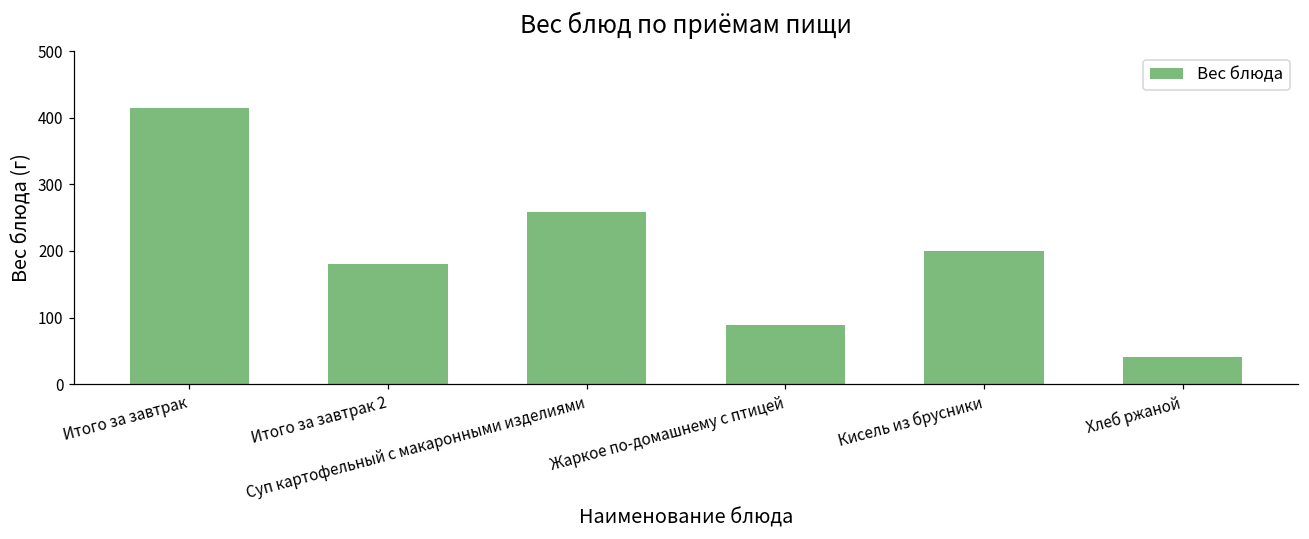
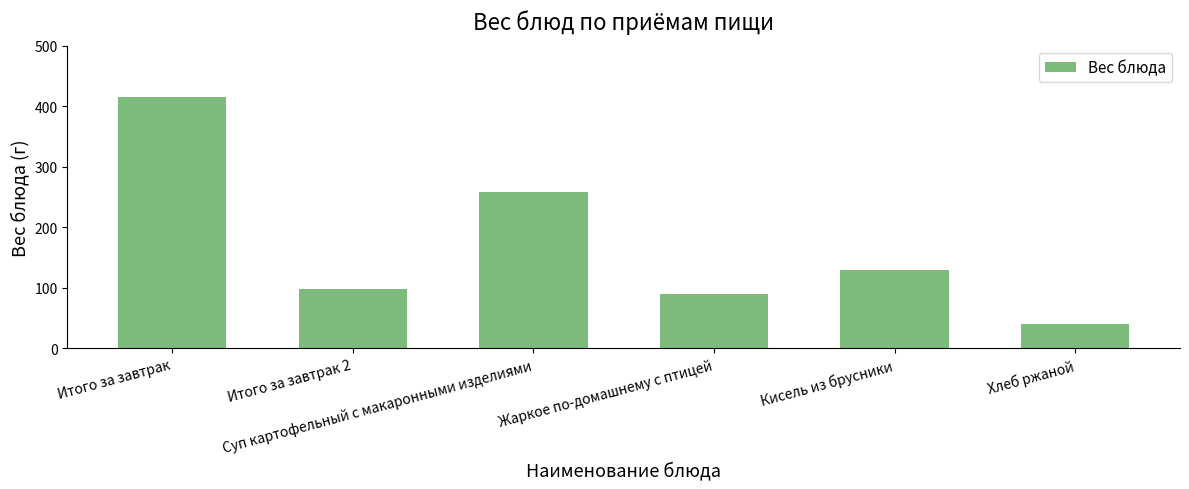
  {
    "Итого за завтрак": 420,
-   "Итого за завтрак 2": 180,
+   "Итого за завтрак 2": 100,
    "Суп картофельный с макаронными изделиями": 260,
    "Жаркое по-домашнему с птицей": 90,
-   "Кисель из брусники": 200,
+   "Кисель из брусники": 130,
    "Хлеб ржаной": 40
  }
